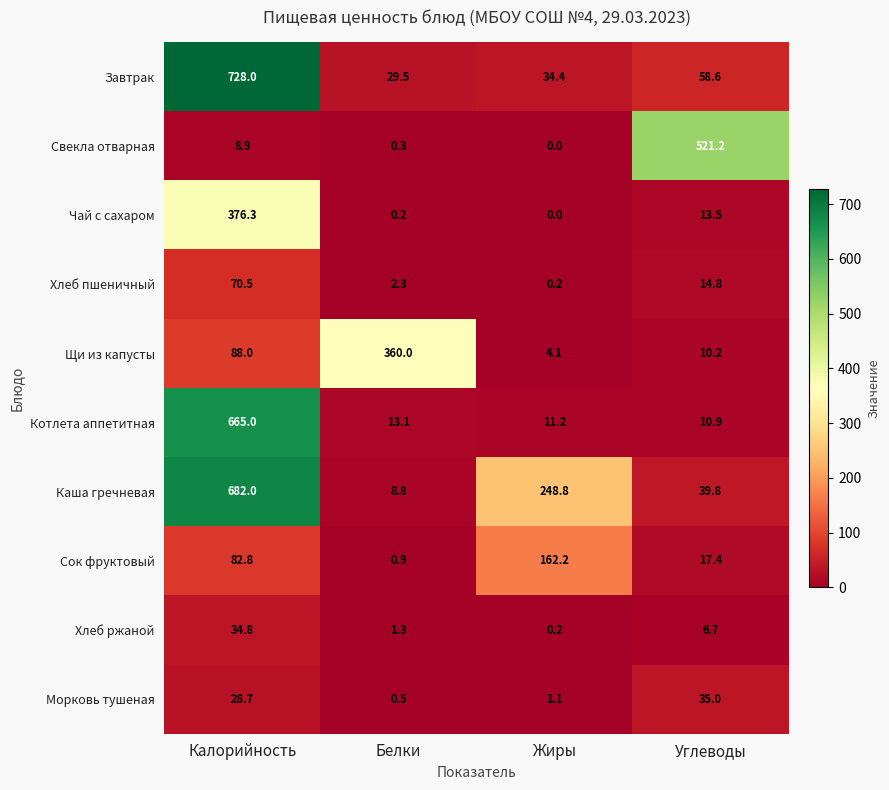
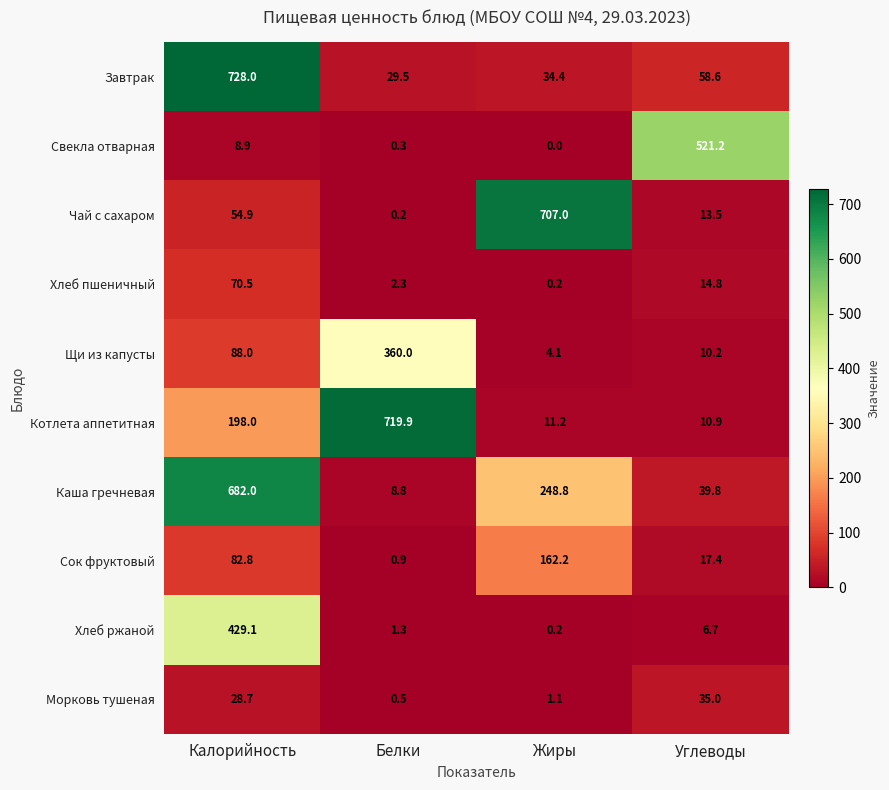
  {
    "Завтрак": {
      "Калорийность": 728.0,
      "Белки": 29.5,
      "Жиры": 34.4,
      "Углеводы": 58.6
    },
    "Свекла отварная": {
      "Калорийность": 8.9,
      "Белки": 0.3,
      "Жиры": 0.0,
      "Углеводы": 521.2
    },
    "Чай с сахаром": {
-     "Калорийность": 376.3,
+     "Калорийность": 54.9,
      "Белки": 0.2,
-     "Жиры": 0.0,
+     "Жиры": 707.0,
      "Углеводы": 13.5
    },
    "Хлеб пшеничный": {
      "Калорийность": 70.5,
      "Белки": 2.3,
      "Жиры": 0.2,
      "Углеводы": 14.8
    },
    "Щи из капусты": {
      "Калорийность": 88.0,
      "Белки": 360.0,
      "Жиры": 4.1,
      "Углеводы": 10.2
    },
    "Котлета аппетитная": {
-     "Калорийность": 665.0,
-     "Белки": 13.1,
+     "Калорийность": 198.0,
+     "Белки": 719.9,
      "Жиры": 11.2,
      "Углеводы": 10.9
    },
    "Каша гречневая": {
      "Калорийность": 682.0,
      "Белки": 8.8,
      "Жиры": 248.8,
      "Углеводы": 39.8
    },
    "Сок фруктовый": {
      "Калорийность": 82.8,
      "Белки": 0.9,
      "Жиры": 162.2,
      "Углеводы": 17.4
    },
    "Хлеб ржаной": {
-     "Калорийность": 34.8,
+     "Калорийность": 429.1,
      "Белки": 1.3,
      "Жиры": 0.2,
      "Углеводы": 6.7
    },
    "Морковь тушеная": {
      "Калорийность": 28.7,
      "Белки": 0.5,
      "Жиры": 1.1,
      "Углеводы": 35.0
    }
  }
